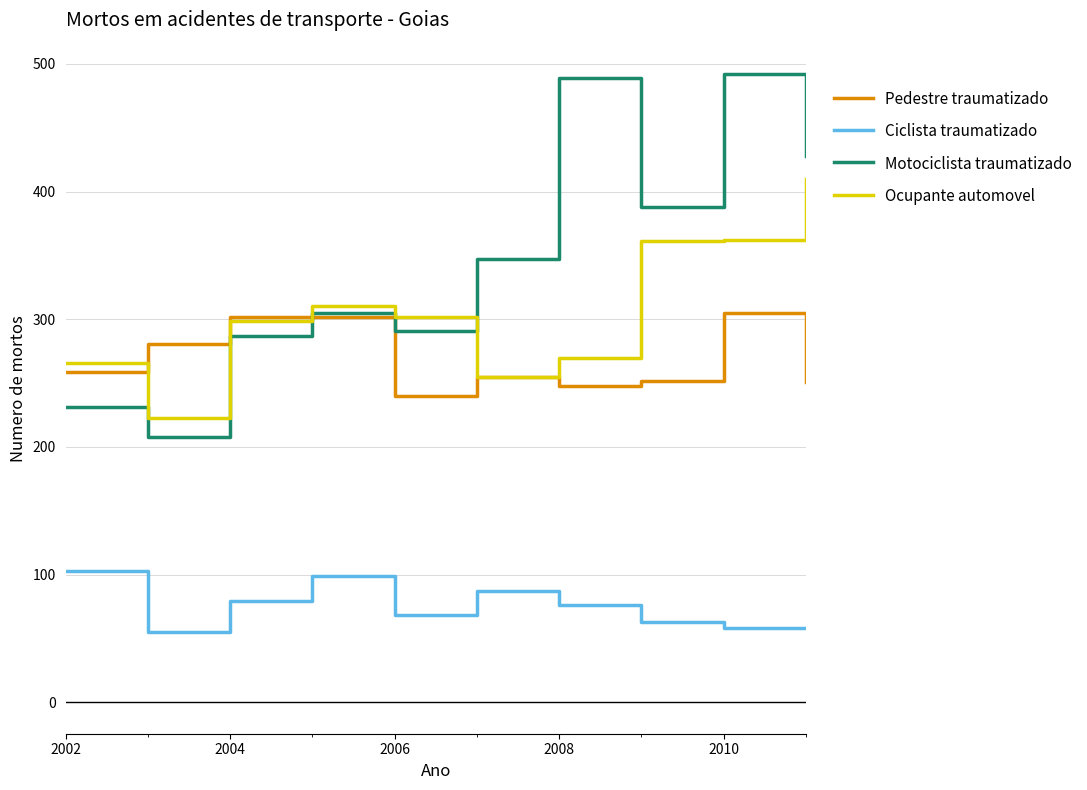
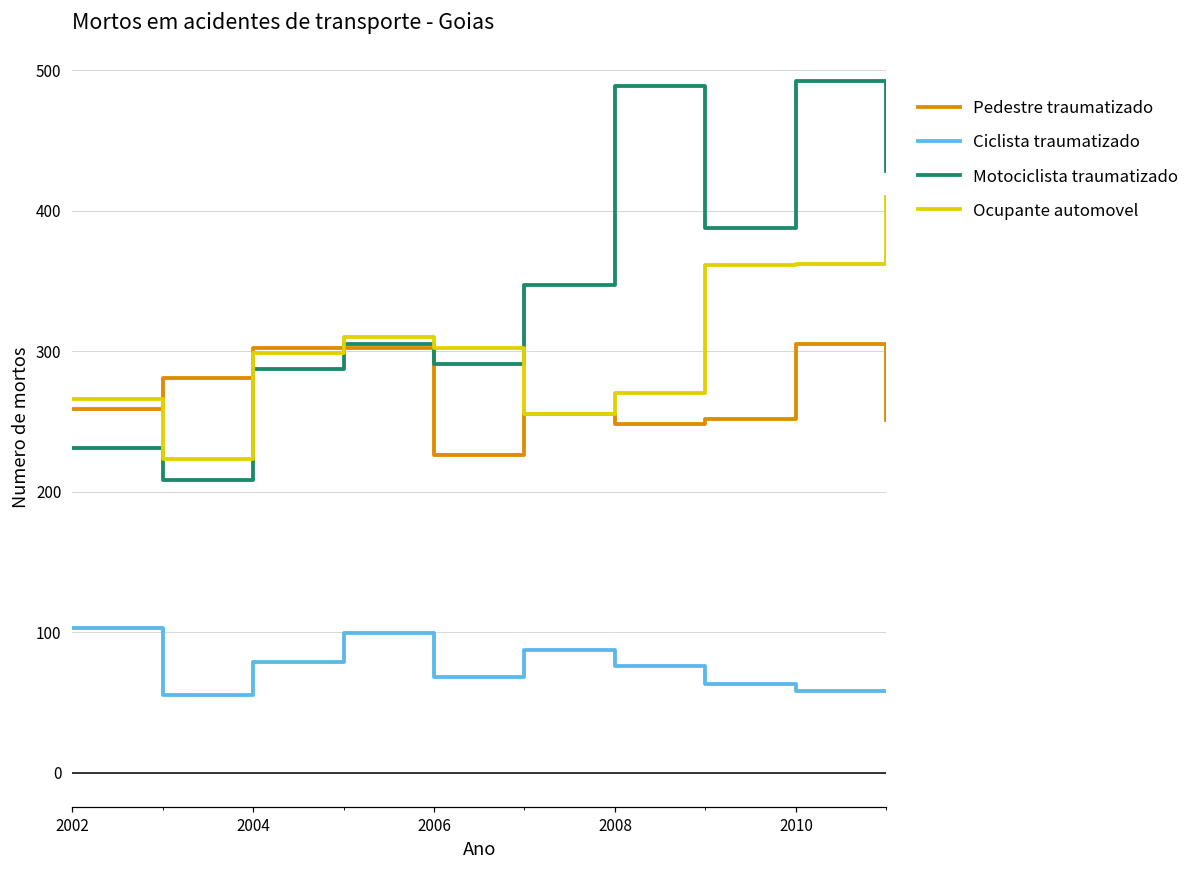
  {
    "Pedestre traumatizado": {
      "2002": 259,
      "2004": 302,
-     "2006": 240,
+     "2006": 226,
      "2008": 248,
      "2010": 305
    },
    "Ciclista traumatizado": {
      "2002": 103,
      "2004": 79,
      "2006": 68,
      "2008": 76,
      "2010": 58
    },
    "Motociclista traumatizado": {
      "2002": 231,
      "2004": 287,
      "2006": 291,
      "2008": 489,
      "2010": 492
    },
    "Ocupante automovel": {
      "2002": 266,
      "2004": 299,
      "2006": 302,
      "2008": 270,
      "2010": 362
    }
  }
